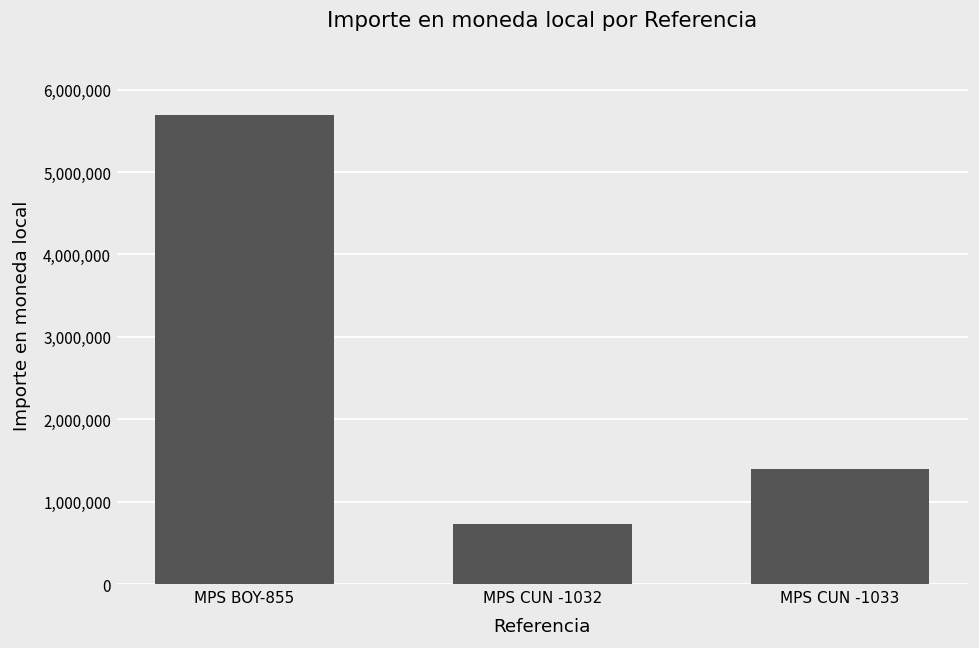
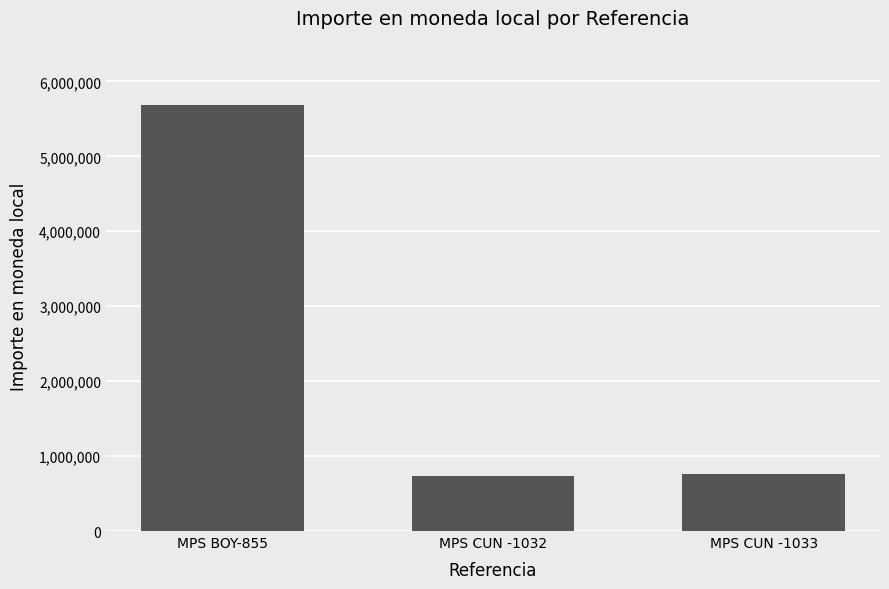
  {
    "MPS BOY-855": "5,700,000",
    "MPS CUN -1032": "700,000",
-   "MPS CUN -1033": "1,400,000"
+   "MPS CUN -1033": "800,000"
  }
